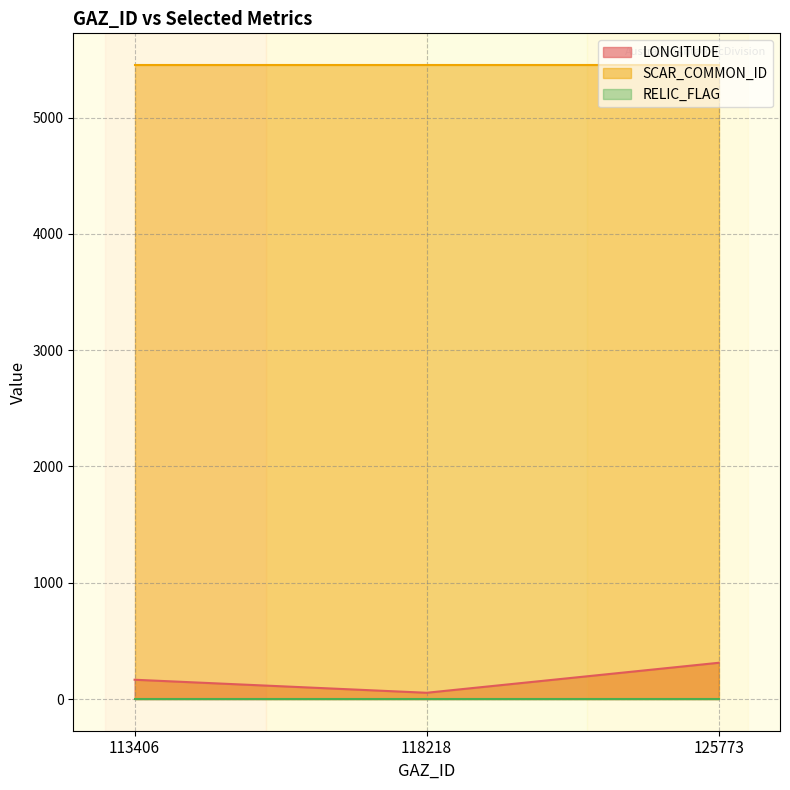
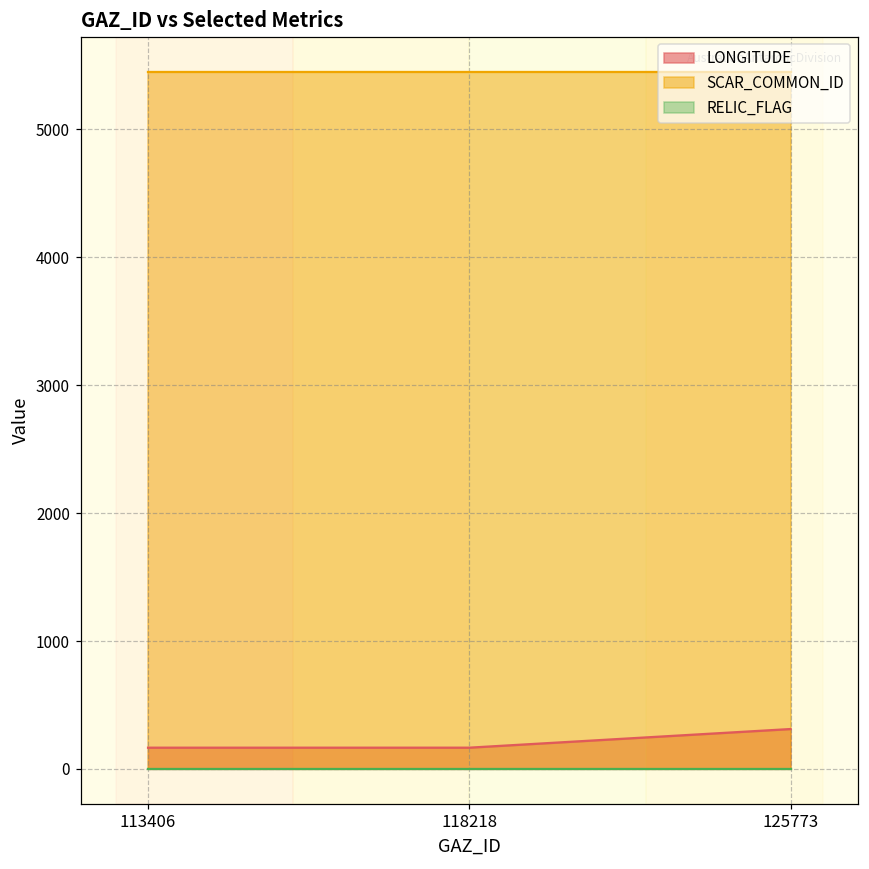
  {
    "LONGITUDE": {
      "113406": 170,
-     "118218": 50,
+     "118218": 170,
      "125773": 310
    },
    "SCAR_COMMON_ID": {
      "113406": 5450,
      "118218": 5450
    },
    "RELIC_FLAG": {
      "113406": 0,
      "118218": 0,
      "125773": 0
    }
  }
